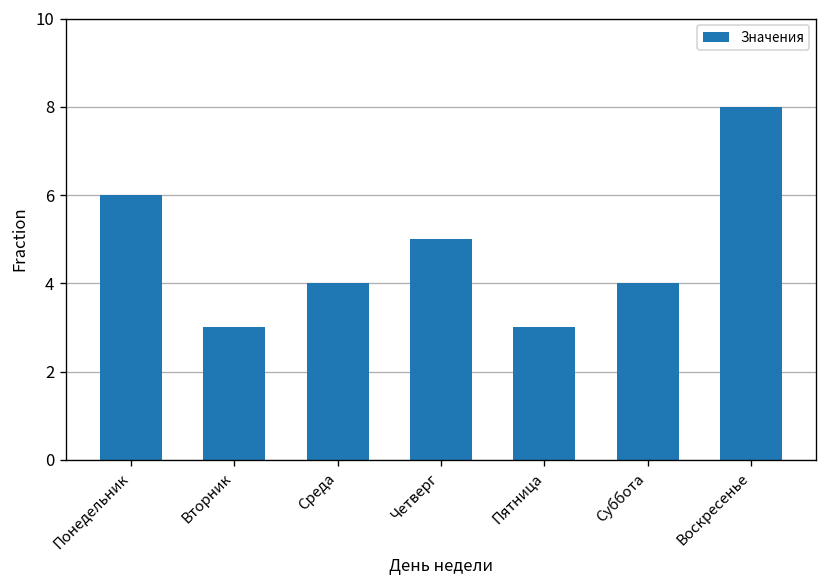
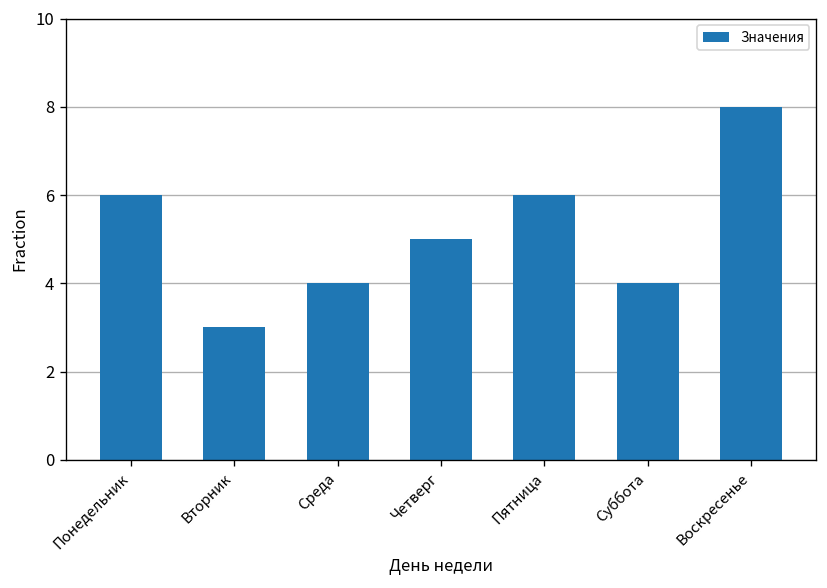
  {
    "Понедельник": 6,
    "Вторник": 3,
    "Среда": 4,
    "Четверг": 5,
-   "Пятница": 3,
+   "Пятница": 6,
    "Суббота": 4,
    "Воскресенье": 8
  }
